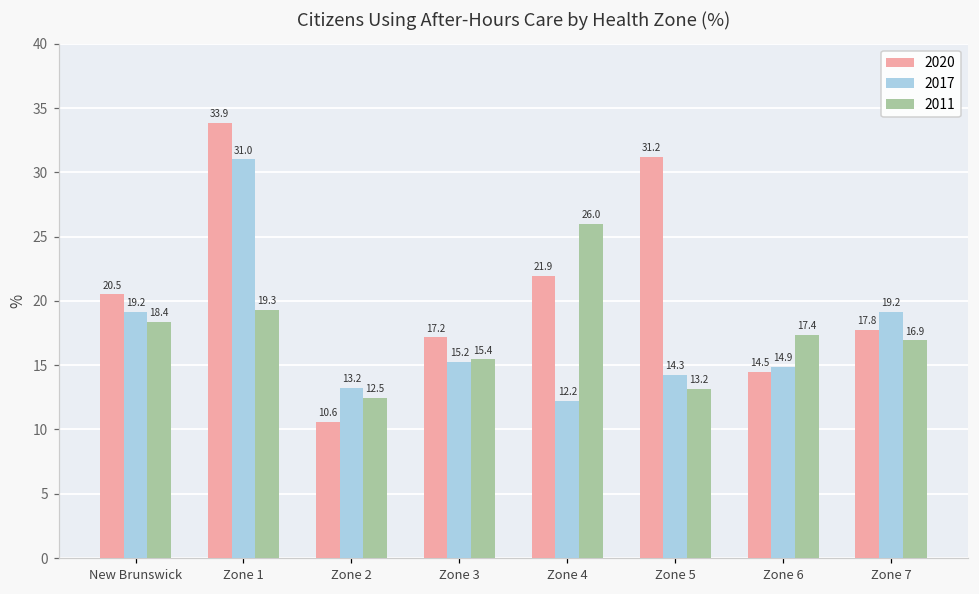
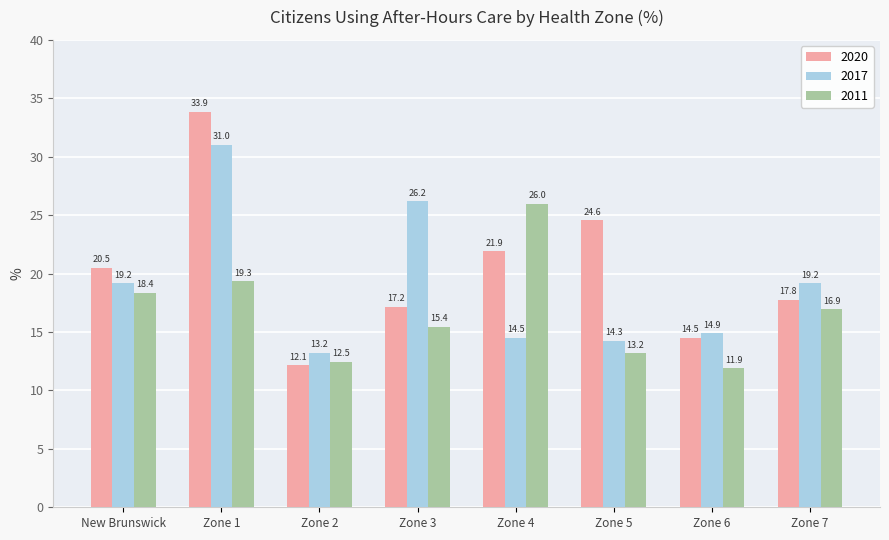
  {
    "2020": {
      "New Brunswick": 20.5,
      "Zone 1": 33.9,
-     "Zone 2": 10.6,
+     "Zone 2": 12.1,
      "Zone 3": 17.2,
      "Zone 4": 21.9,
-     "Zone 5": 31.2,
+     "Zone 5": 24.6,
      "Zone 6": 14.5,
      "Zone 7": 17.8
    },
    "2017": {
      "New Brunswick": 19.2,
      "Zone 1": 31.0,
      "Zone 2": 13.2,
-     "Zone 3": 15.2,
-     "Zone 4": 12.2,
+     "Zone 3": 26.2,
+     "Zone 4": 14.5,
      "Zone 5": 14.3,
      "Zone 6": 14.9,
      "Zone 7": 19.2
    },
    "2011": {
      "New Brunswick": 18.4,
      "Zone 1": 19.3,
      "Zone 2": 12.5,
      "Zone 3": 15.4,
      "Zone 4": 26.0,
      "Zone 5": 13.2,
-     "Zone 6": 17.4,
+     "Zone 6": 11.9,
      "Zone 7": 16.9
    }
  }
